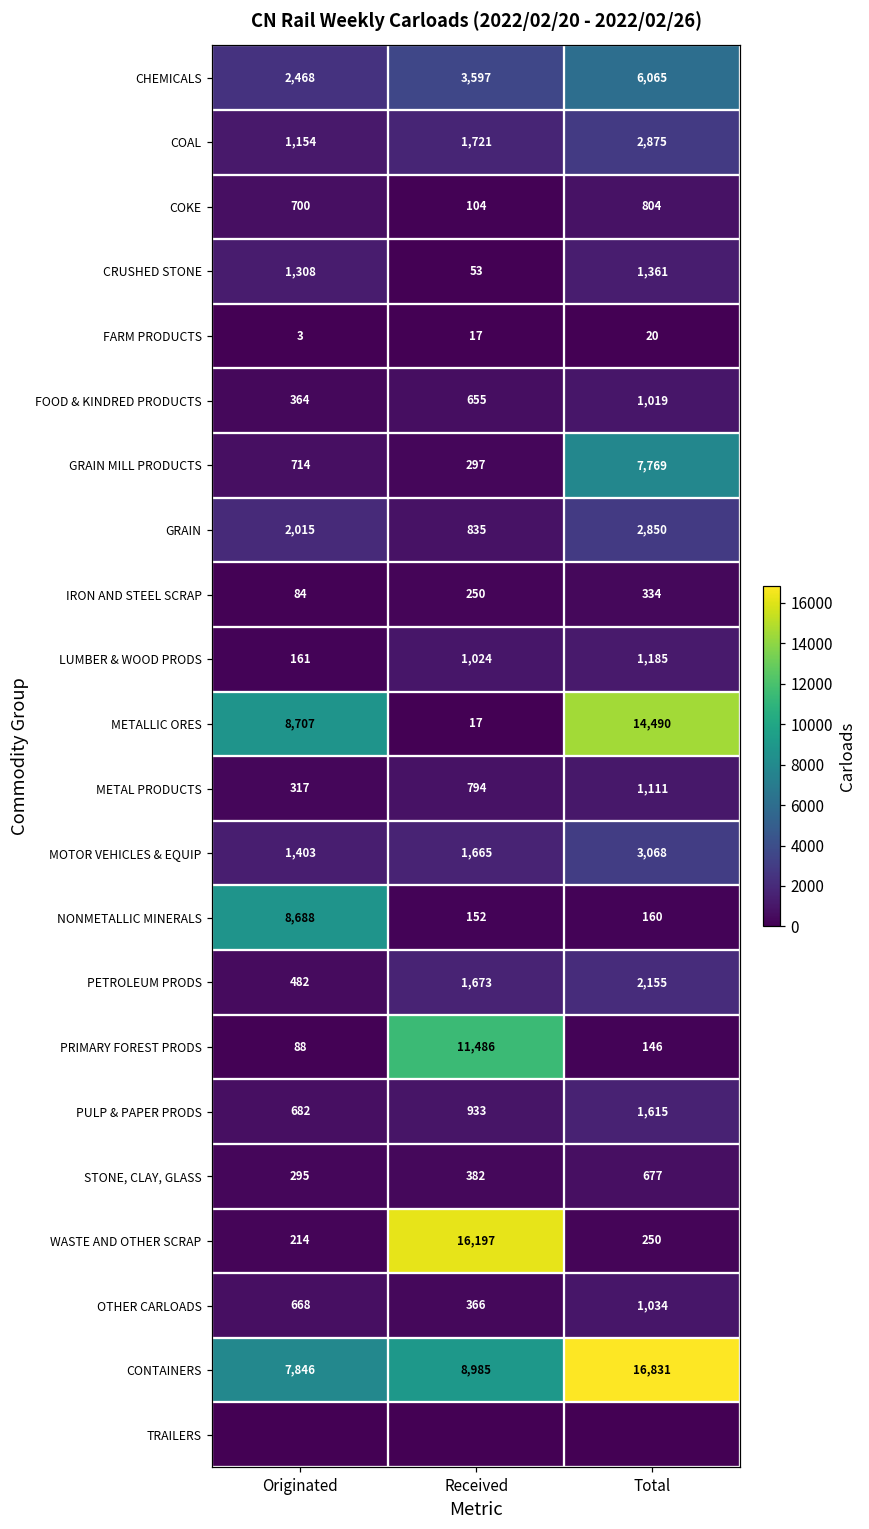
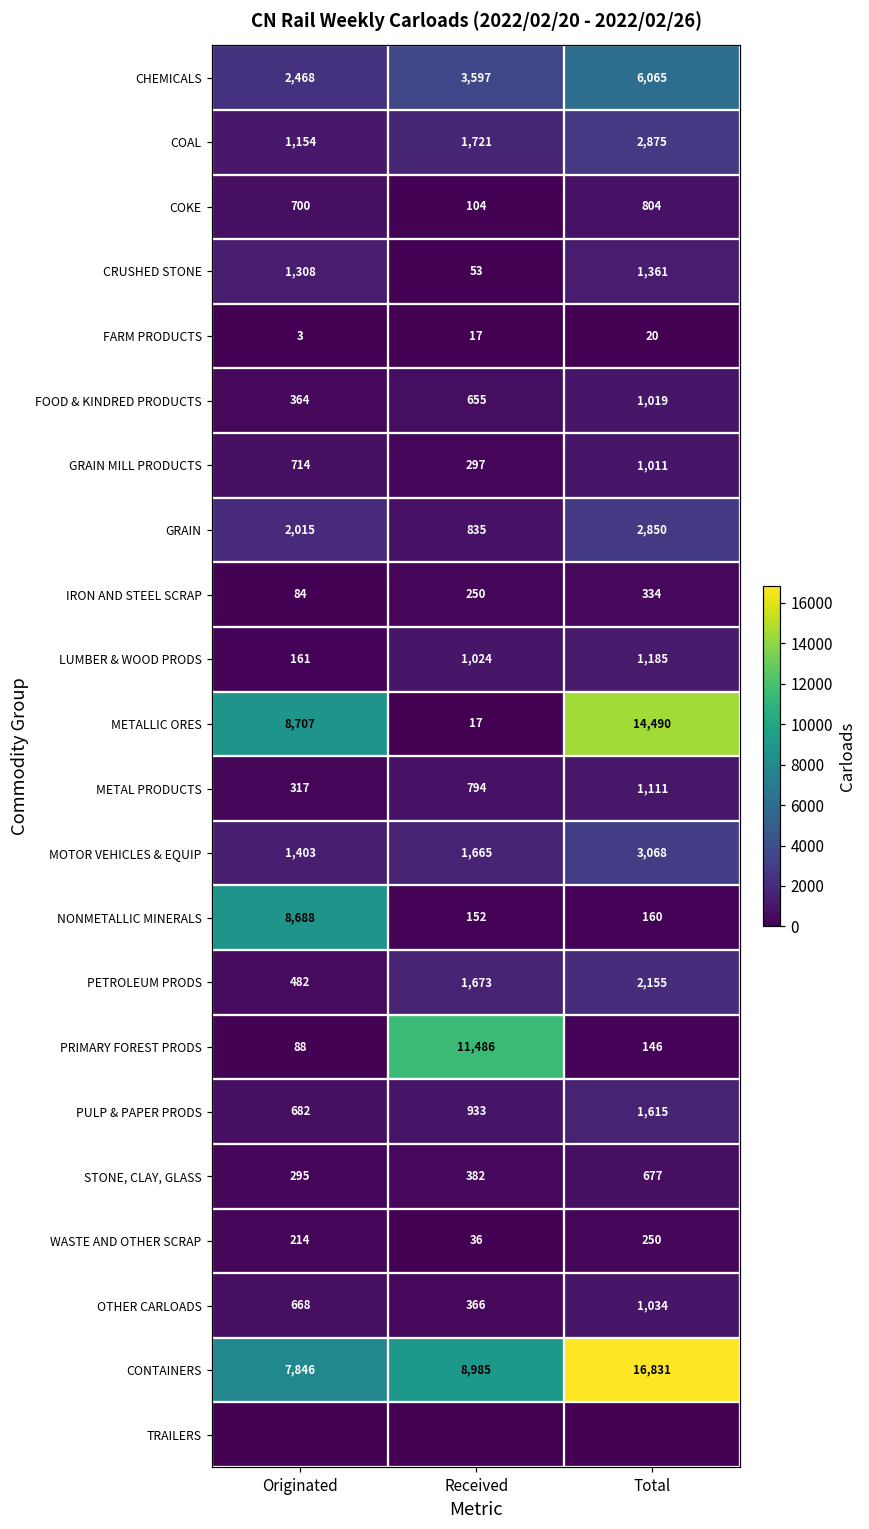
  {
    "CHEMICALS": {
      "Originated": "2,468",
      "Received": "3,597",
      "Total": "6,065"
    },
    "COAL": {
      "Originated": "1,154",
      "Received": "1,721",
      "Total": "2,875"
    },
    "COKE": {
      "Originated": "700",
      "Received": "104",
      "Total": "804"
    },
    "CRUSHED STONE": {
      "Originated": "1,308",
      "Received": "53",
      "Total": "1,361"
    },
    "FARM PRODUCTS": {
      "Originated": "3",
      "Received": "17",
      "Total": "20"
    },
    "FOOD & KINDRED PRODUCTS": {
      "Originated": "364",
      "Received": "655",
      "Total": "1,019"
    },
    "GRAIN MILL PRODUCTS": {
      "Originated": "714",
      "Received": "297",
-     "Total": "7,769"
+     "Total": "1,011"
    },
    "GRAIN": {
      "Originated": "2,015",
      "Received": "835",
      "Total": "2,850"
    },
    "IRON AND STEEL SCRAP": {
      "Originated": "84",
      "Received": "250",
      "Total": "334"
    },
    "LUMBER & WOOD PRODS": {
      "Originated": "161",
      "Received": "1,024",
      "Total": "1,185"
    },
    "METALLIC ORES": {
      "Originated": "8,707",
      "Received": "17",
      "Total": "14,490"
    },
    "METAL PRODUCTS": {
      "Originated": "317",
      "Received": "794",
      "Total": "1,111"
    },
    "MOTOR VEHICLES & EQUIP": {
      "Originated": "1,403",
      "Received": "1,665",
      "Total": "3,068"
    },
    "NONMETALLIC MINERALS": {
      "Originated": "8,688",
      "Received": "152",
      "Total": "160"
    },
    "PETROLEUM PRODS": {
      "Originated": "482",
      "Received": "1,673",
      "Total": "2,155"
    },
    "PRIMARY FOREST PRODS": {
      "Originated": "88",
      "Received": "11,486",
      "Total": "146"
    },
    "PULP & PAPER PRODS": {
      "Originated": "682",
      "Received": "933",
      "Total": "1,615"
    },
    "STONE, CLAY, GLASS": {
      "Originated": "295",
      "Received": "382",
      "Total": "677"
    },
    "WASTE AND OTHER SCRAP": {
      "Originated": "214",
-     "Received": "16,197",
+     "Received": "36",
      "Total": "250"
    },
    "OTHER CARLOADS": {
      "Originated": "668",
      "Received": "366",
      "Total": "1,034"
    },
    "CONTAINERS": {
      "Originated": "7,846",
      "Received": "8,985",
      "Total": "16,831"
    }
  }
